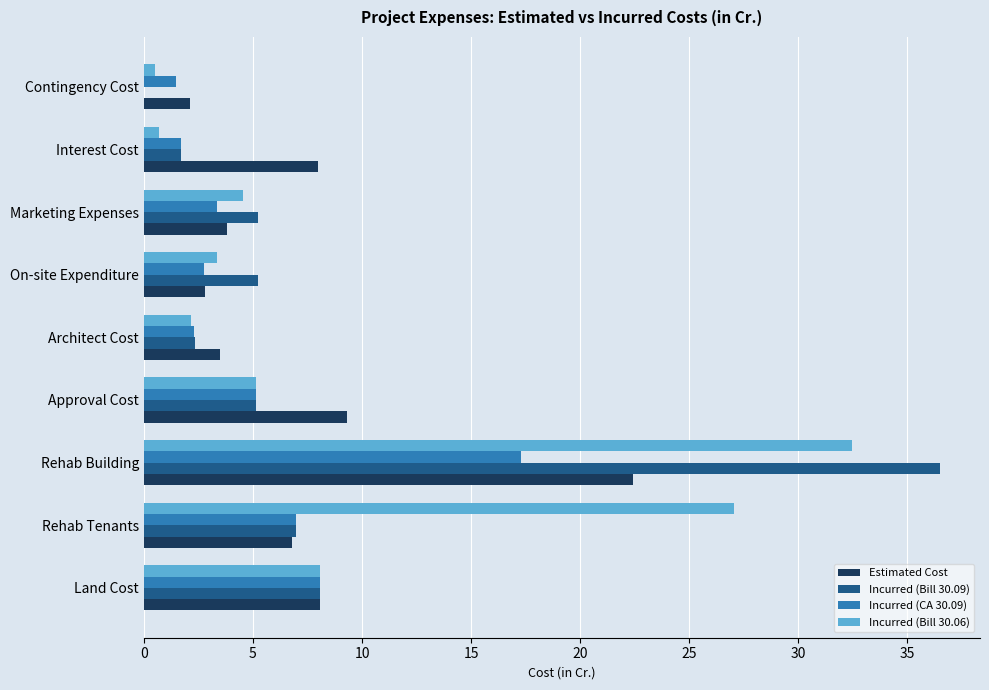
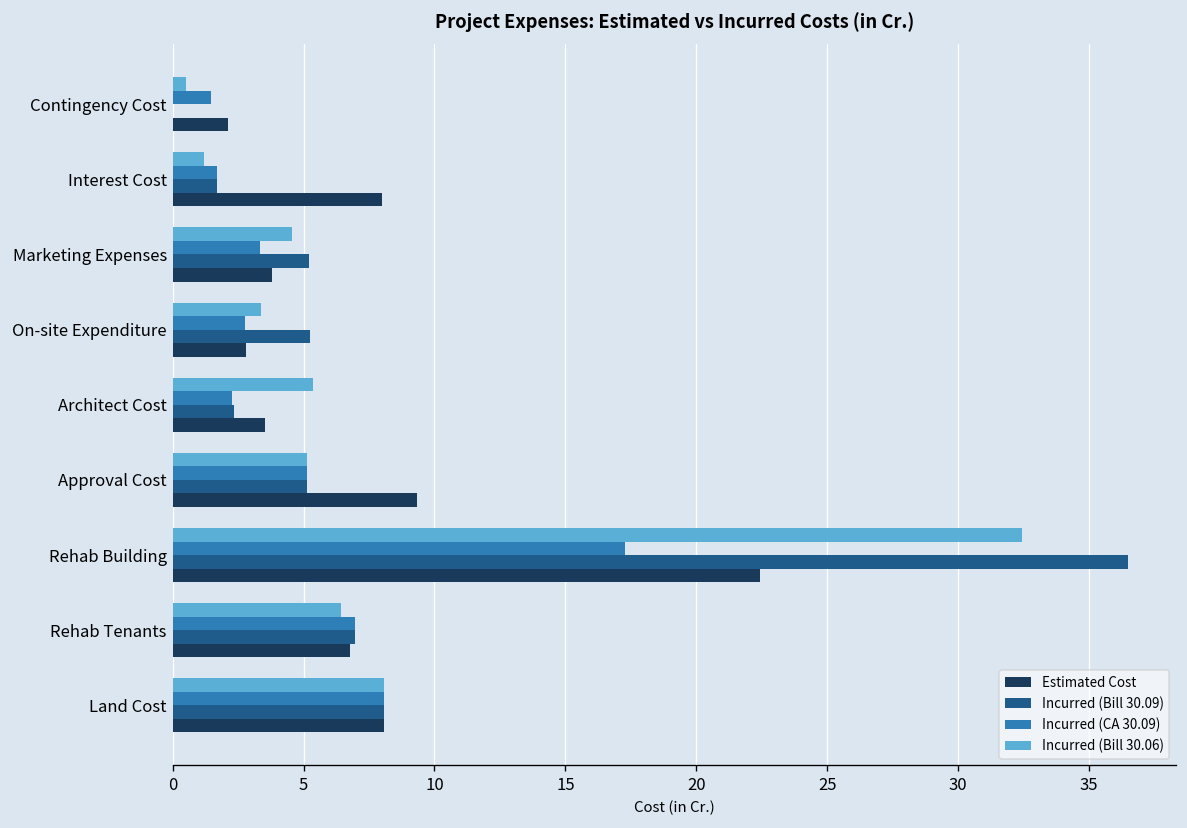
  {
    "Incurred (Bill 30.06)": {
      "Contingency Cost": 0.5,
-     "Interest Cost": 0.7,
+     "Interest Cost": 1.2,
      "Marketing Expenses": 4.6,
      "On-site Expenditure": 3.4,
-     "Architect Cost": 2.1,
+     "Architect Cost": 5.4,
      "Approval Cost": 5.1,
      "Rehab Building": 32.4,
-     "Rehab Tenants": 27.1,
+     "Rehab Tenants": 6.4,
      "Land Cost": 8.1
    }
  }
